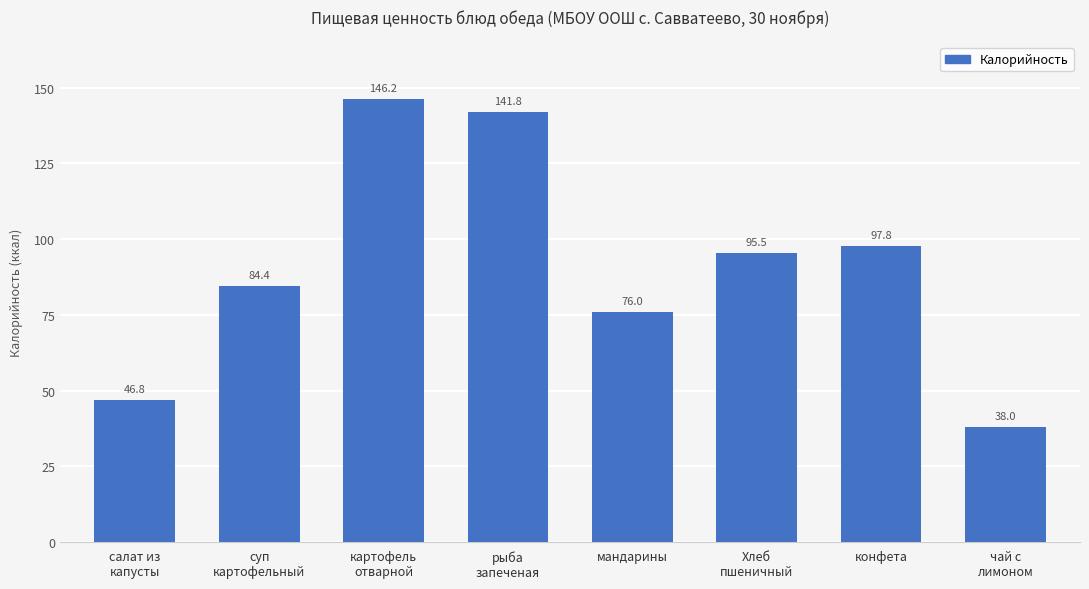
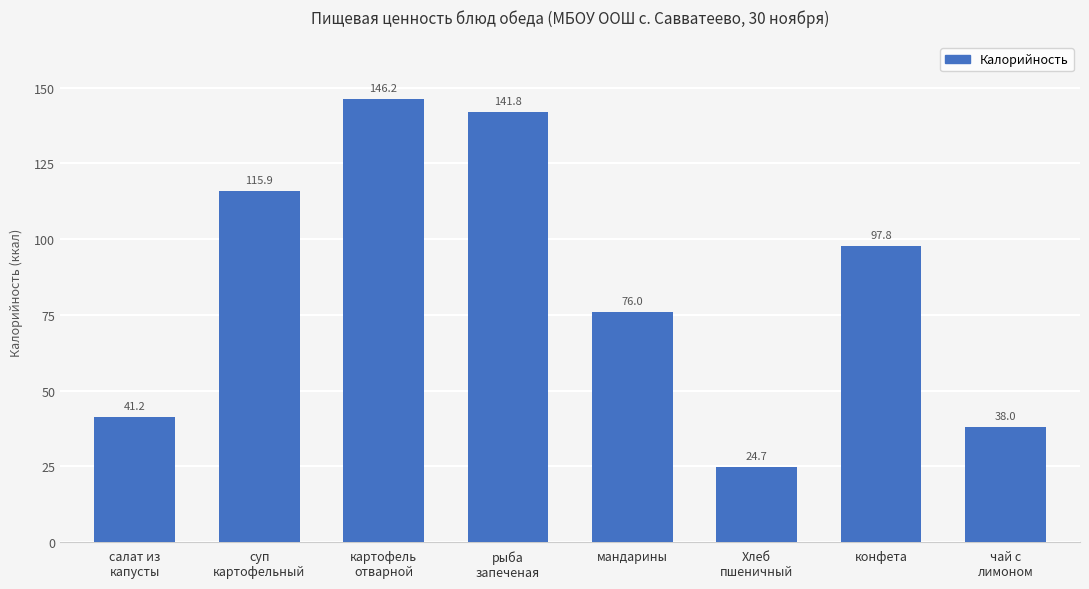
  {
-   "салат из капусты": 46.8,
-   "суп картофельный": 84.4,
+   "салат из капусты": 41.2,
+   "суп картофельный": 115.9,
    "картофель отварной": 146.2,
    "рыба запеченая": 141.8,
    "мандарины": 76.0,
-   "Хлеб пшеничный": 95.5,
+   "Хлеб пшеничный": 24.7,
    "конфета": 97.8,
    "чай с лимоном": 38.0
  }
